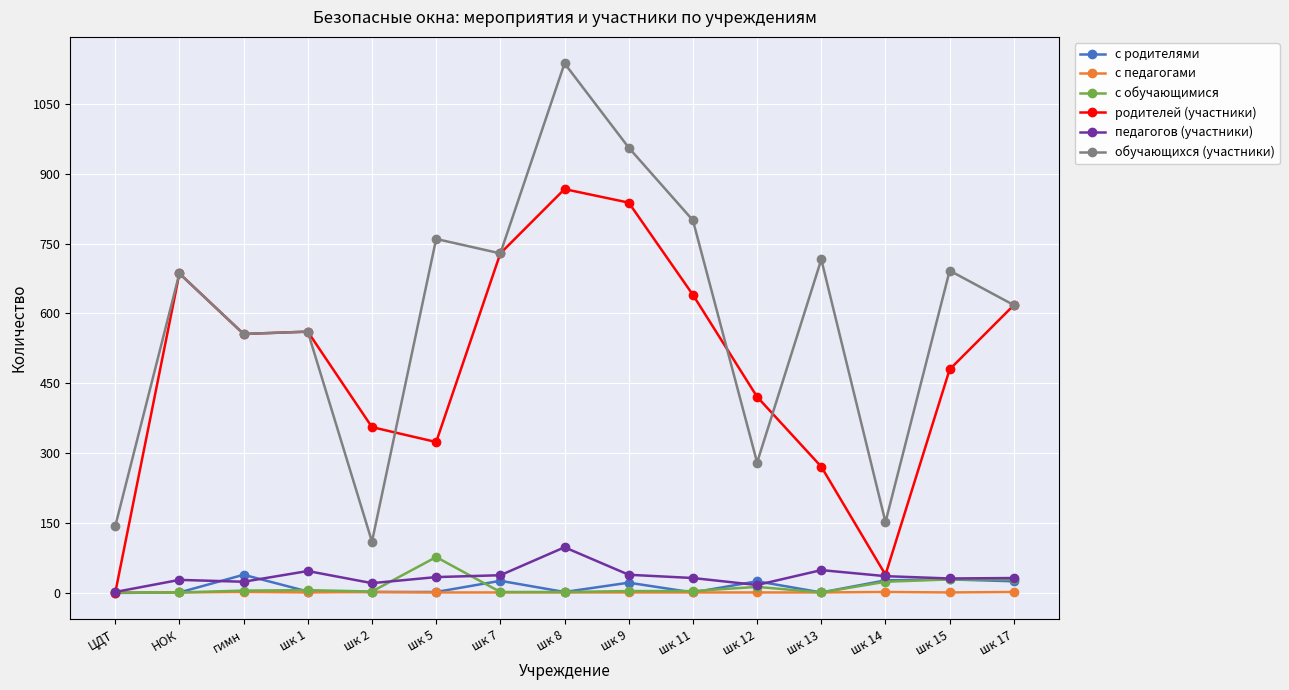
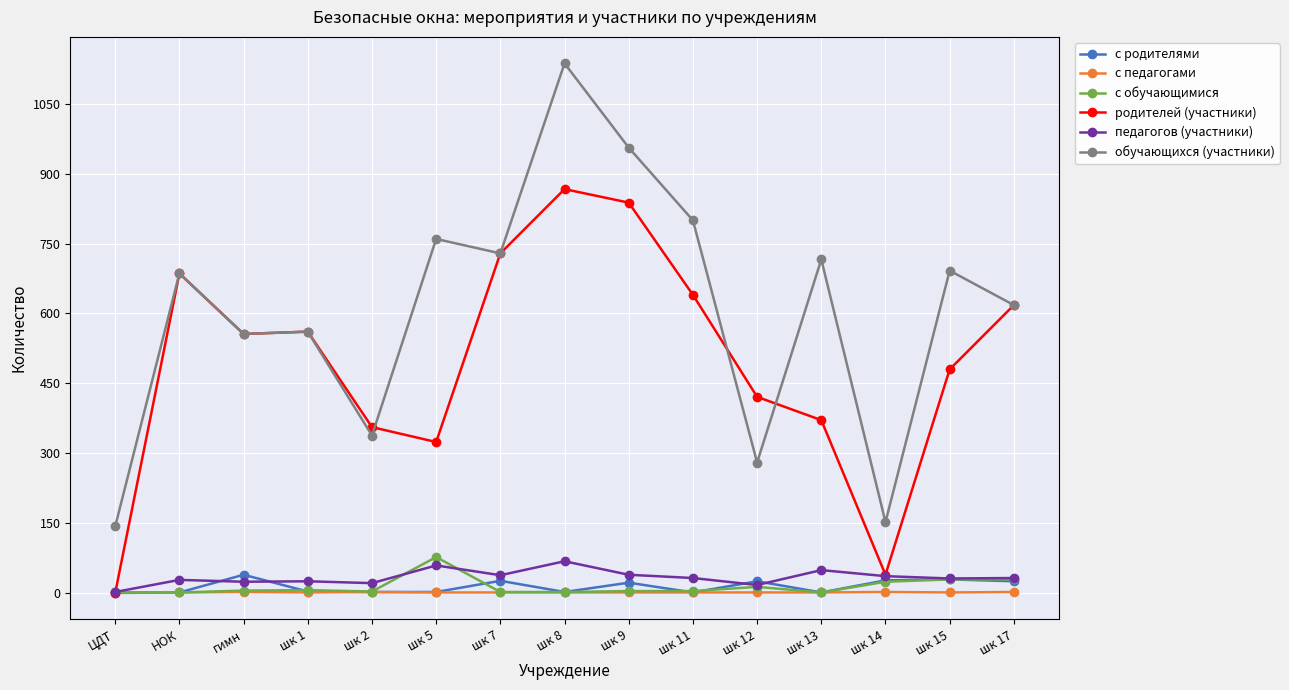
  {
    "с родителями": {
      "гимн": 40,
      "шк 7": 30,
      "шк 9": 20,
      "шк 12": 30
    },
    "с педагогами": {
      "шк 12": 0,
      "шк 14": 0,
      "шк 15": 0,
      "шк 17": 0
    },
    "с обучающимися": {
      "шк 5": 80
    },
    "родителей (участники)": {
      "шк 2": 360,
      "шк 5": 320,
      "шк 8": 870,
      "шк 9": 840,
      "шк 11": 640,
      "шк 12": 420,
-     "шк 13": 270,
+     "шк 13": 370,
      "шк 15": 480
    },
    "педагогов (участники)": {
      "НОК": 30,
      "гимн": 20,
-     "шк 1": 50,
+     "шк 1": 30,
      "шк 2": 20,
-     "шк 5": 30,
+     "шк 5": 60,
      "шк 7": 40,
-     "шк 8": 100,
+     "шк 8": 70,
      "шк 9": 40,
      "шк 11": 30,
      "шк 13": 50
    },
    "обучающихся (участники)": {
      "ЦДТ": 140,
-     "шк 2": 110,
+     "шк 2": 340,
      "шк 5": 760,
      "шк 8": 1140,
      "шк 9": 960,
      "шк 11": 800,
      "шк 12": 280,
      "шк 13": 720,
      "шк 14": 150,
      "шк 15": 690
    }
  }
